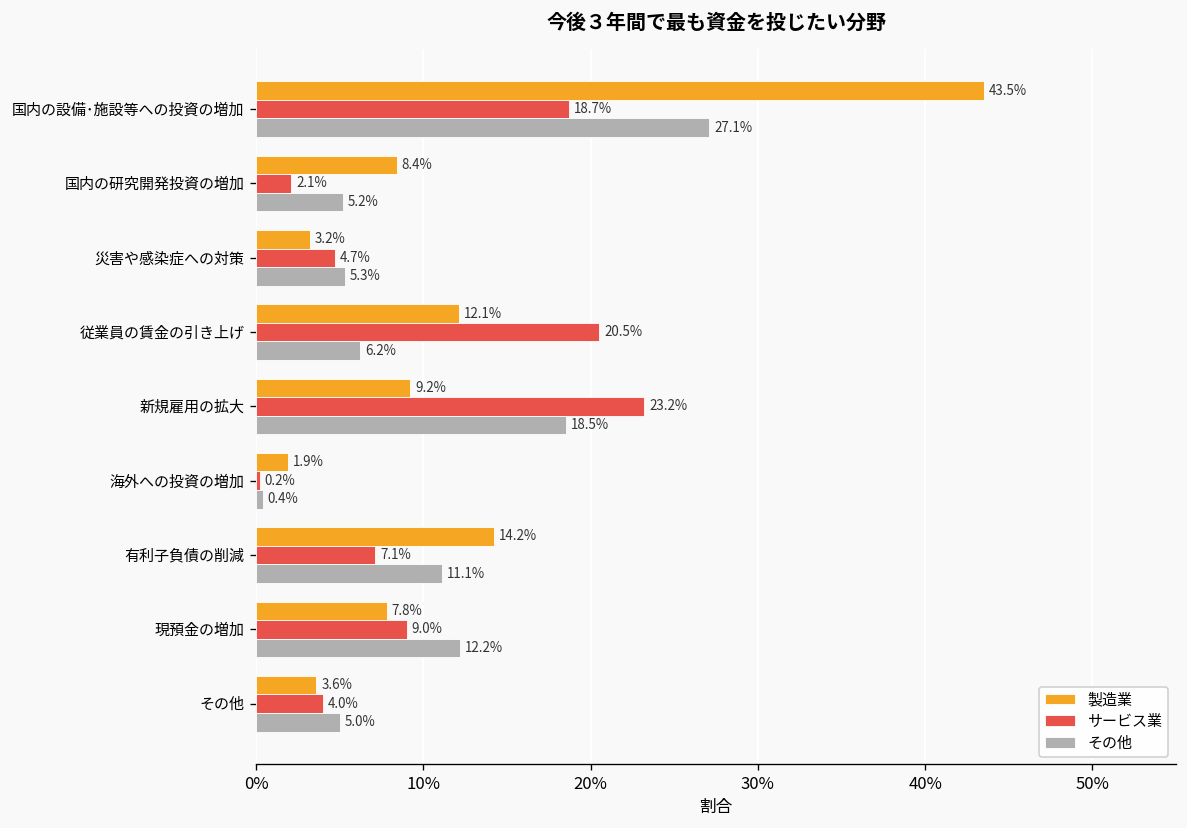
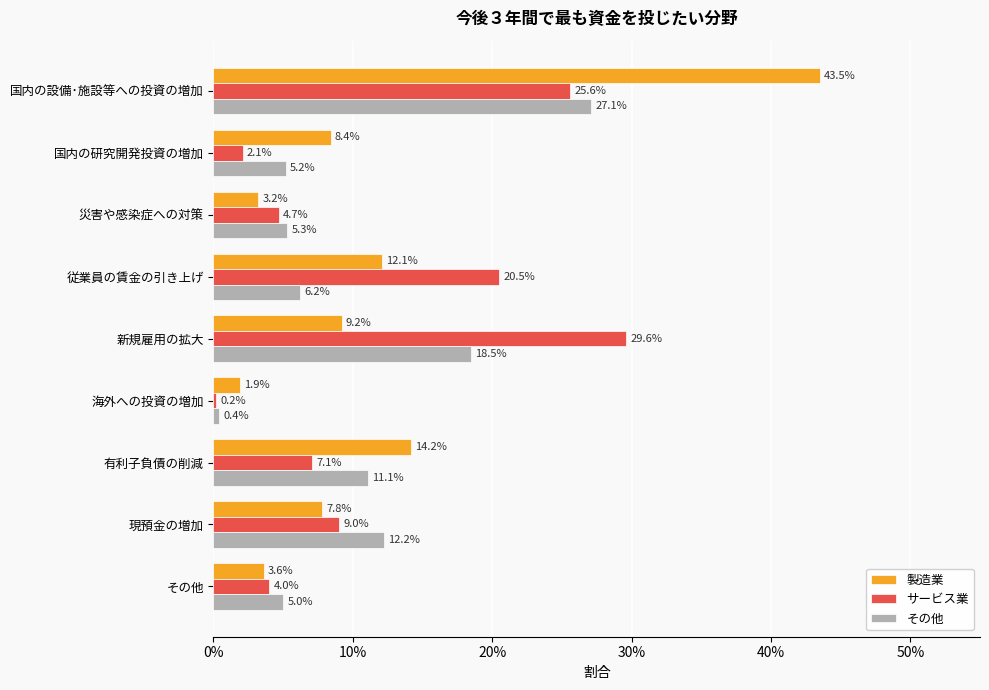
  {
    "製造業": {
      "国内の設備･施設等への投資の増加": "43.5%",
      "国内の研究開発投資の増加": "8.4%",
      "災害や感染症への対策": "3.2%",
      "従業員の賃金の引き上げ": "12.1%",
      "新規雇用の拡大": "9.2%",
      "海外への投資の増加": "1.9%",
      "有利子負債の削減": "14.2%",
      "現預金の増加": "7.8%",
      "その他": "3.6%"
    },
    "サービス業": {
-     "国内の設備･施設等への投資の増加": "18.7%",
+     "国内の設備･施設等への投資の増加": "25.6%",
      "国内の研究開発投資の増加": "2.1%",
      "災害や感染症への対策": "4.7%",
      "従業員の賃金の引き上げ": "20.5%",
-     "新規雇用の拡大": "23.2%",
+     "新規雇用の拡大": "29.6%",
      "海外への投資の増加": "0.2%",
      "有利子負債の削減": "7.1%",
      "現預金の増加": "9.0%",
      "その他": "4.0%"
    },
    "その他": {
      "国内の設備･施設等への投資の増加": "27.1%",
      "国内の研究開発投資の増加": "5.2%",
      "災害や感染症への対策": "5.3%",
      "従業員の賃金の引き上げ": "6.2%",
      "新規雇用の拡大": "18.5%",
      "海外への投資の増加": "0.4%",
      "有利子負債の削減": "11.1%",
      "現預金の増加": "12.2%",
      "その他": "5.0%"
    }
  }
